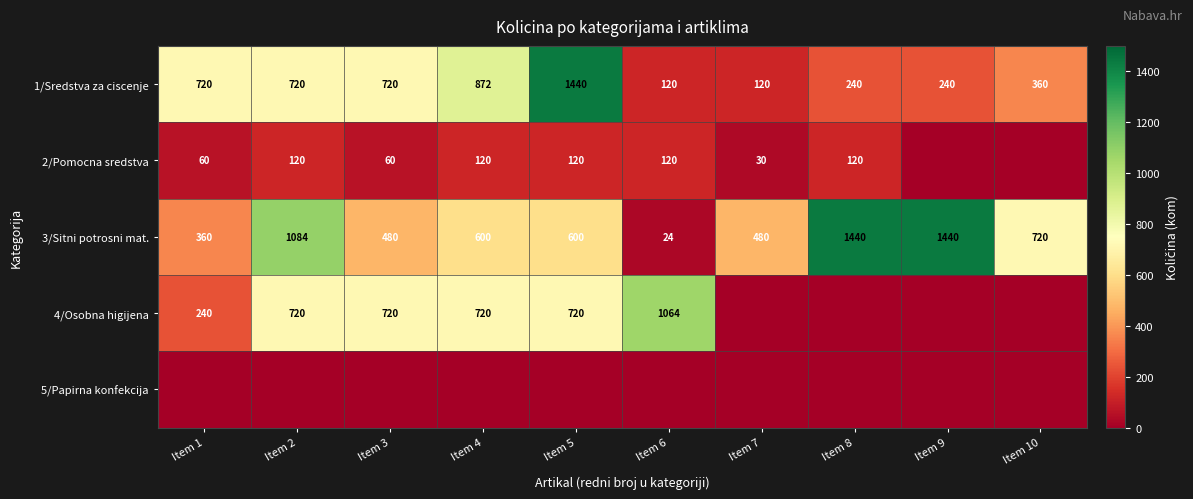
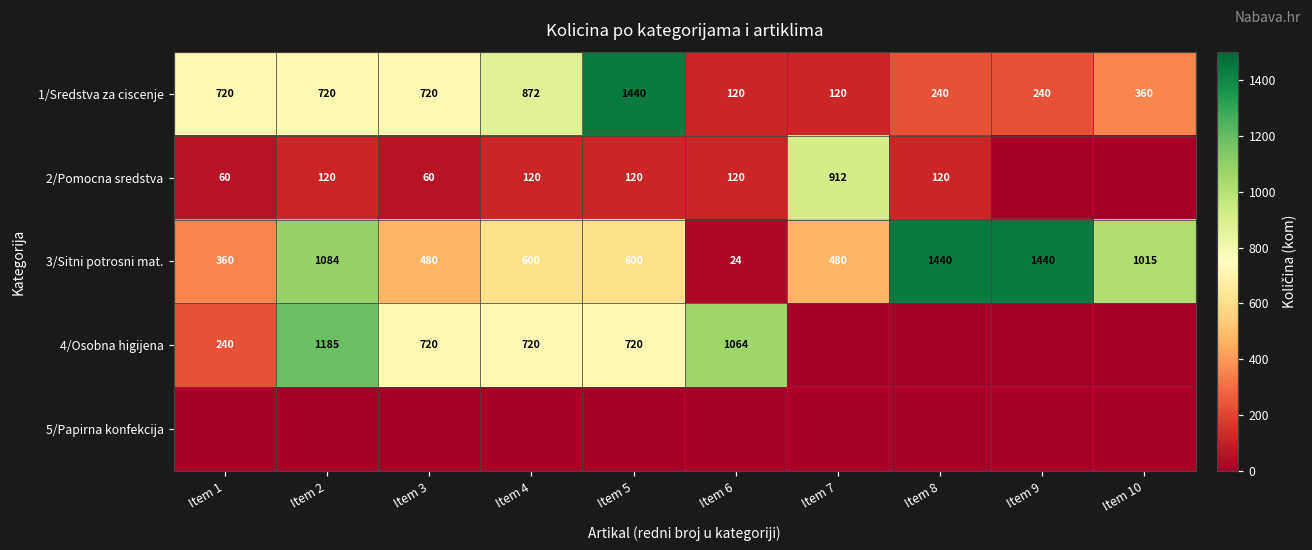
  {
    "1/Sredstva za ciscenje": {
      "Item 1": 720,
      "Item 2": 720,
      "Item 3": 720,
      "Item 4": 872,
      "Item 5": 1440,
      "Item 6": 120,
      "Item 7": 120,
      "Item 8": 240,
      "Item 9": 240,
      "Item 10": 360
    },
    "2/Pomocna sredstva": {
      "Item 1": 60,
      "Item 2": 120,
      "Item 3": 60,
      "Item 4": 120,
      "Item 5": 120,
      "Item 6": 120,
-     "Item 7": 30,
+     "Item 7": 912,
      "Item 8": 120
    },
    "3/Sitni potrosni mat.": {
      "Item 1": 360,
      "Item 2": 1084,
      "Item 3": 480,
      "Item 4": 600,
      "Item 5": 600,
      "Item 6": 24,
      "Item 7": 480,
      "Item 8": 1440,
      "Item 9": 1440,
-     "Item 10": 720
+     "Item 10": 1015
    },
    "4/Osobna higijena": {
      "Item 1": 240,
-     "Item 2": 720,
+     "Item 2": 1185,
      "Item 3": 720,
      "Item 4": 720,
      "Item 5": 720,
      "Item 6": 1064
    }
  }
